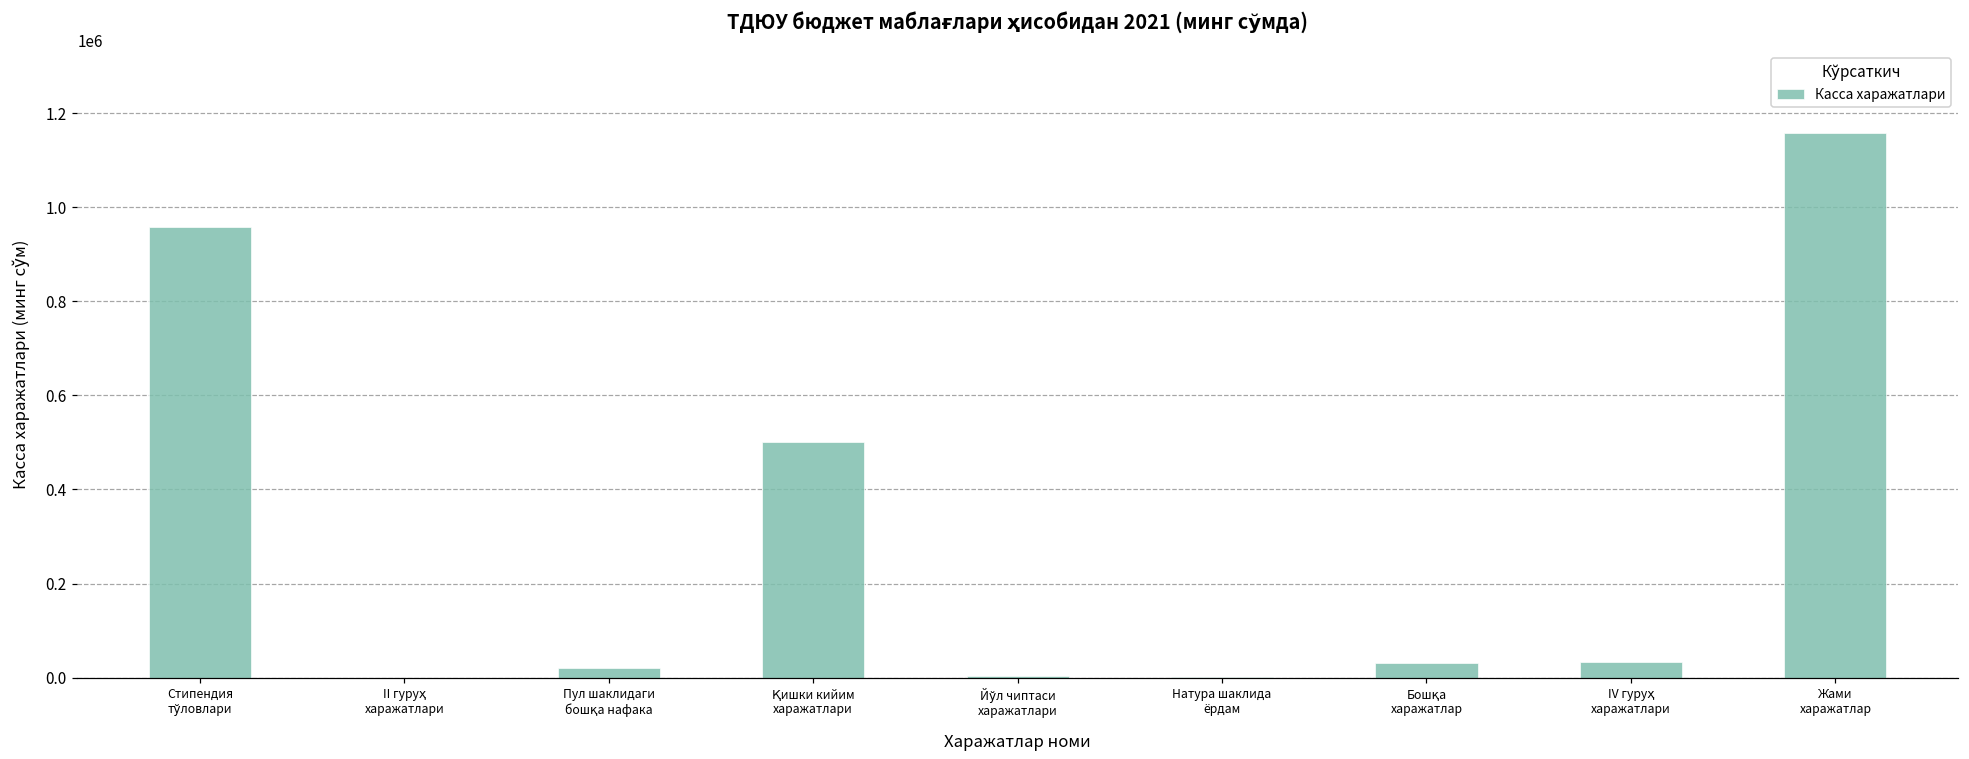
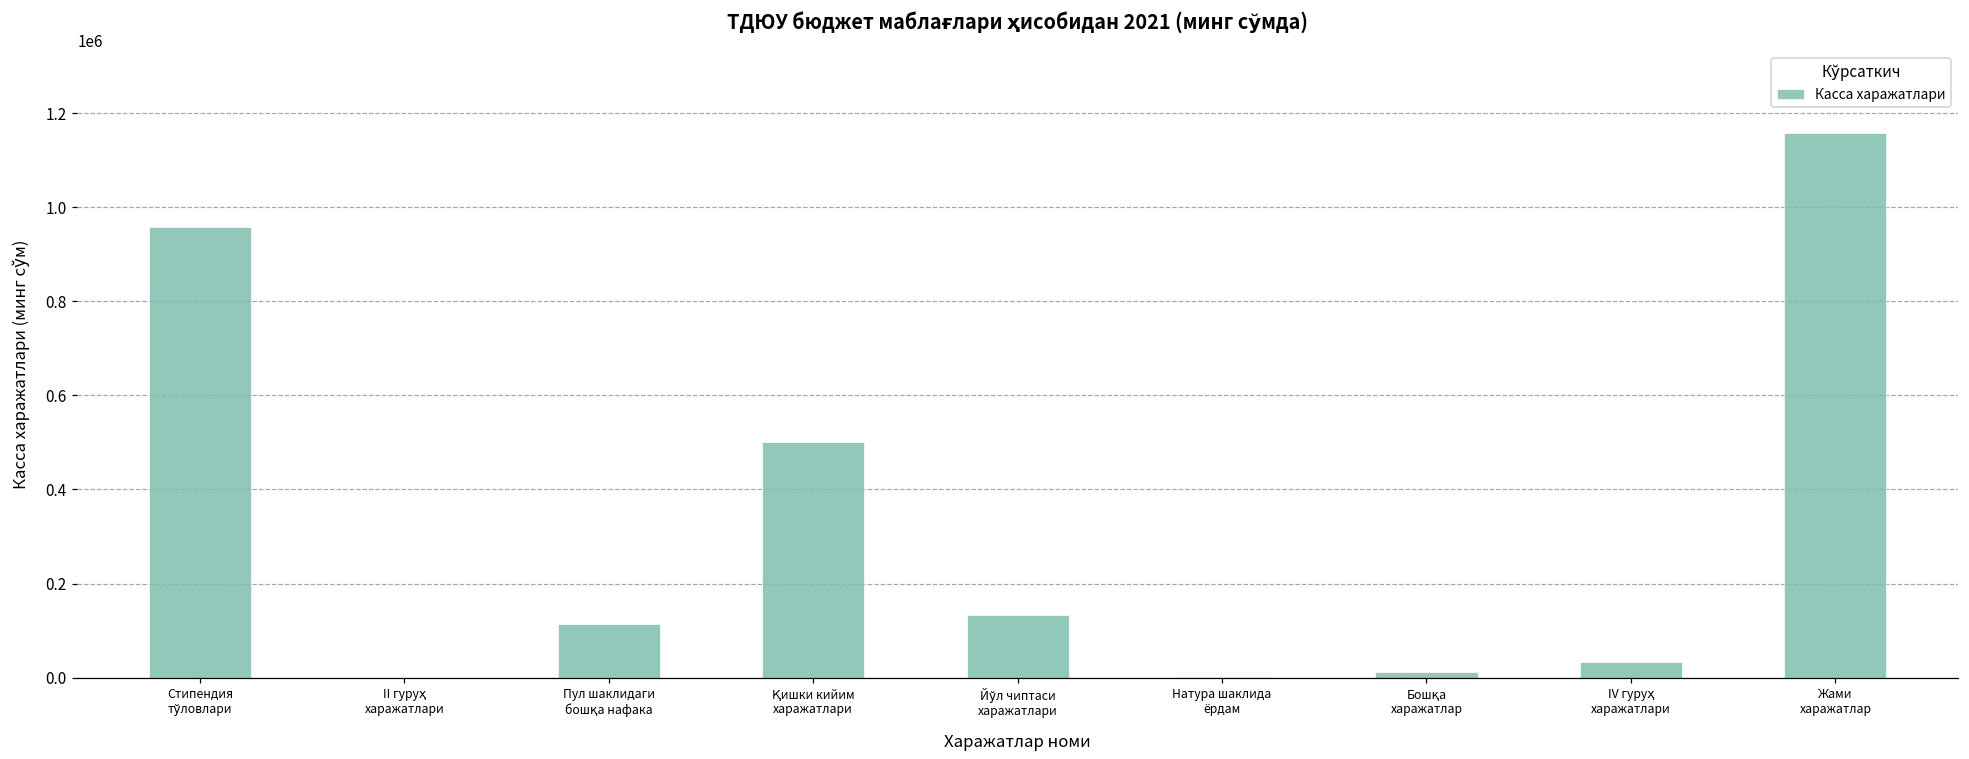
  {
    "Стипендия тўловлари": 960000,
    "II гуруҳ харажатлари": 0,
-   "Пул шаклидаги бошқа нафака": 20000,
+   "Пул шаклидаги бошқа нафака": 110000,
    "Қишки кийим харажатлари": 500000,
-   "Йўл чиптаси харажатлари": 0,
-   "Бошқа харажатлар": 30000,
+   "Йўл чиптаси харажатлари": 130000,
+   "Бошқа харажатлар": 10000,
    "IV гуруҳ харажатлари": 30000,
    "Жами харажатлар": 1160000
  }
